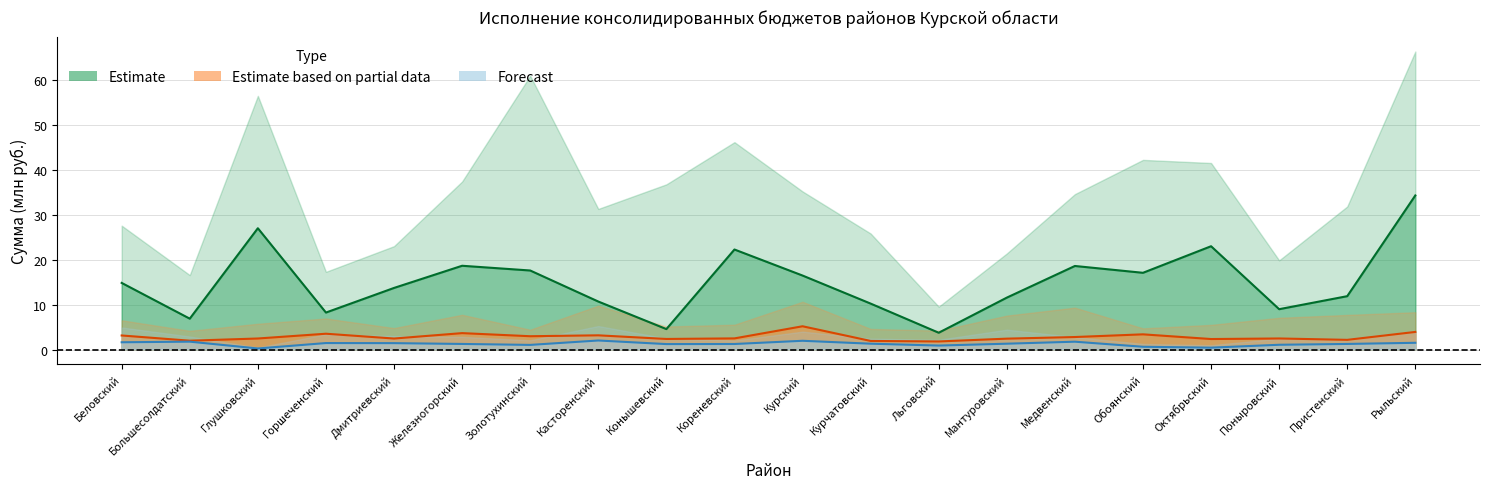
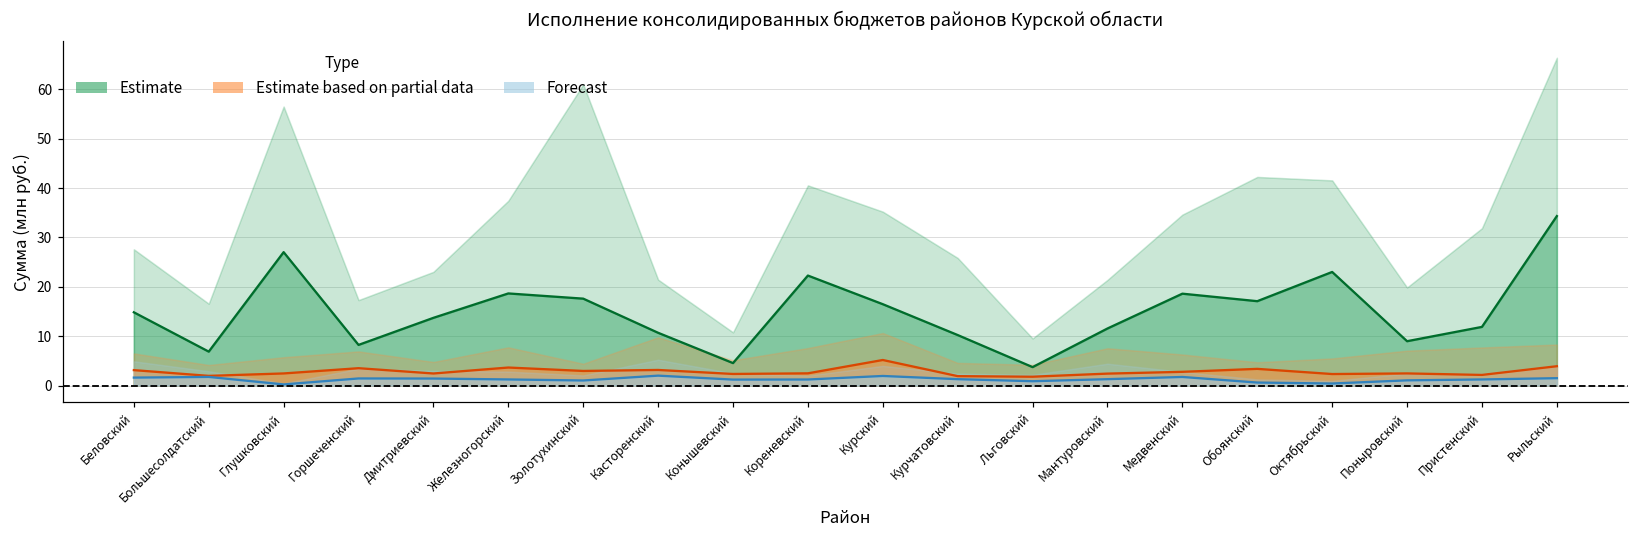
  {
    "Estimate": {
      "Беловский": 28,
      "Большесолдатский": 17,
      "Глушковский": 57,
      "Горшеченский": 17,
      "Дмитриевский": 23,
      "Железногорский": 37,
      "Золотухинский": 61,
-     "Касторенский": 31,
-     "Конышевский": 37,
-     "Кореневский": 46,
+     "Касторенский": 21,
+     "Конышевский": 11,
+     "Кореневский": 41,
      "Курский": 35,
      "Курчатовский": 26,
      "Льговский": 10,
      "Мантуровский": 21,
      "Медвенский": 35,
      "Обоянский": 42,
      "Октябрьский": 42,
      "Поныровский": 20,
      "Пристенский": 32,
      "Рыльский": 66
    },
    "Estimate based on partial data": {
      "Беловский": 7,
      "Большесолдатский": 4,
      "Глушковский": 6,
      "Горшеченский": 7,
      "Дмитриевский": 5,
      "Железногорский": 8,
      "Золотухинский": 4,
      "Касторенский": 10,
      "Конышевский": 5,
-     "Кореневский": 6,
+     "Кореневский": 8,
      "Курский": 11,
      "Курчатовский": 5,
      "Мантуровский": 8,
-     "Медвенский": 9,
+     "Медвенский": 6,
      "Обоянский": 5,
      "Октябрьский": 5,
      "Поныровский": 7,
      "Пристенский": 8,
      "Рыльский": 8
    },
    "Forecast": {
      "Беловский": 5,
      "Большесолдатский": 3,
      "Железногорский": 3,
      "Золотухинский": 2,
      "Касторенский": 5,
      "Курский": 4,
      "Мантуровский": 4,
      "Обоянский": 1
    }
  }
